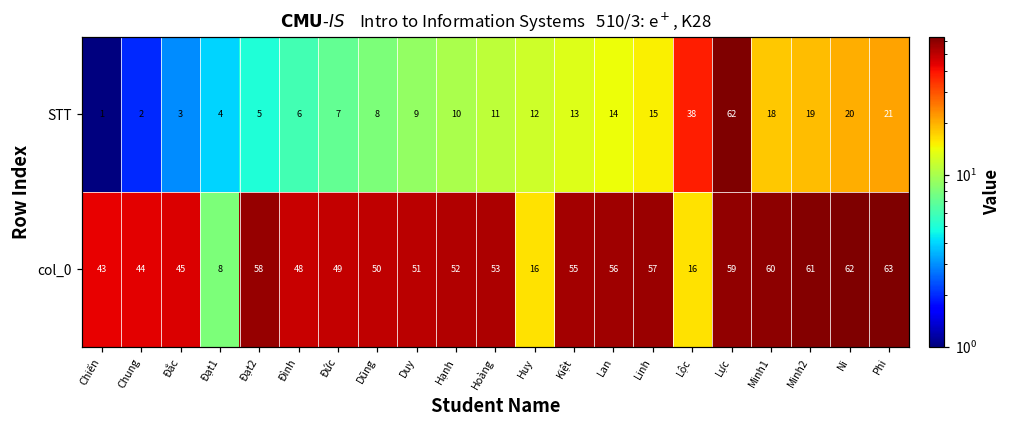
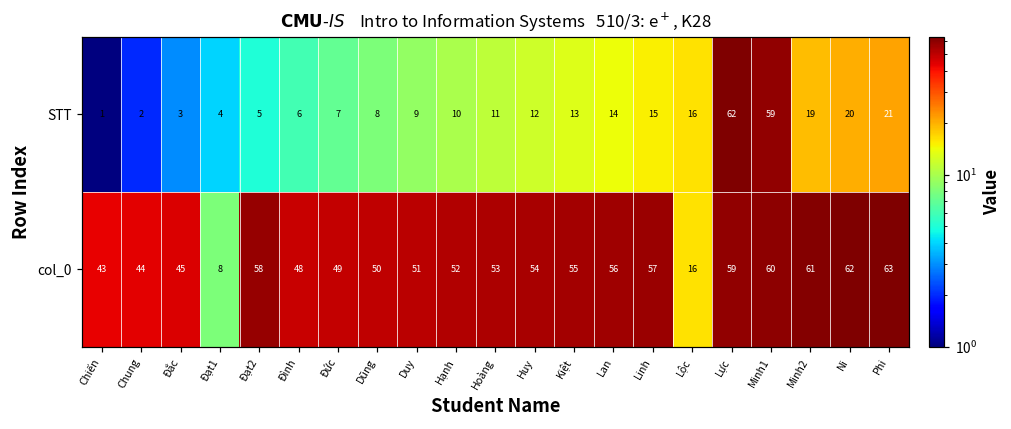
  {
    "STT": {
      "Chiến": 1,
      "Chung": 2,
      "Đắc": 3,
      "Đạt1": 4,
      "Đạt2": 5,
      "Đình": 6,
      "Đức": 7,
      "Dũng": 8,
      "Duy": 9,
      "Hạnh": 10,
      "Hoàng": 11,
      "Huy": 12,
      "Kiệt": 13,
      "Lan": 14,
      "Linh": 15,
-     "Lộc": 38,
+     "Lộc": 16,
      "Lực": 62,
-     "Minh1": 18,
+     "Minh1": 59,
      "Minh2": 19,
      "Ni": 20,
      "Phi": 21
    },
    "col_0": {
      "Chiến": 43,
      "Chung": 44,
      "Đắc": 45,
      "Đạt1": 8,
      "Đạt2": 58,
      "Đình": 48,
      "Đức": 49,
      "Dũng": 50,
      "Duy": 51,
      "Hạnh": 52,
      "Hoàng": 53,
-     "Huy": 16,
+     "Huy": 54,
      "Kiệt": 55,
      "Lan": 56,
      "Linh": 57,
      "Lộc": 16,
      "Lực": 59,
      "Minh1": 60,
      "Minh2": 61,
      "Ni": 62,
      "Phi": 63
    }
  }
